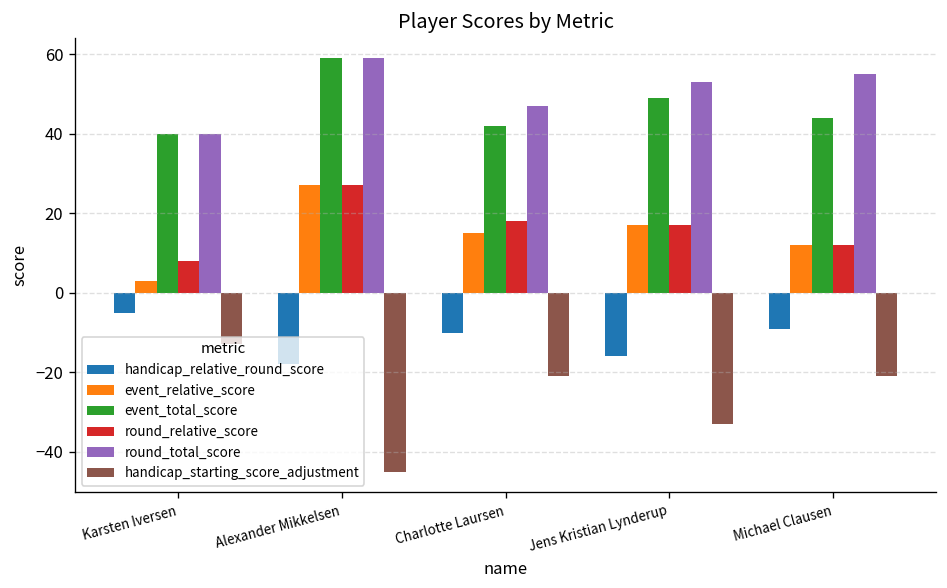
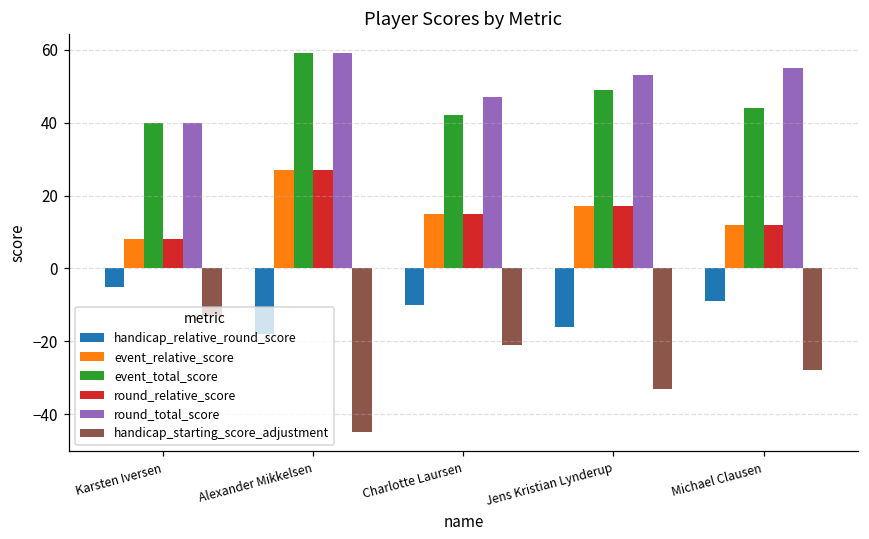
  {
    "handicap_relative_round_score": {
      "Karsten Iversen": -5,
      "Charlotte Laursen": -10,
      "Jens Kristian Lynderup": -16,
      "Michael Clausen": -9
    },
    "event_relative_score": {
-     "Karsten Iversen": 3,
+     "Karsten Iversen": 8,
      "Alexander Mikkelsen": 27,
      "Charlotte Laursen": 15,
      "Jens Kristian Lynderup": 17,
      "Michael Clausen": 12
    },
    "event_total_score": {
      "Karsten Iversen": 40,
      "Alexander Mikkelsen": 59,
      "Charlotte Laursen": 42,
      "Jens Kristian Lynderup": 49,
      "Michael Clausen": 44
    },
    "round_relative_score": {
      "Karsten Iversen": 8,
      "Alexander Mikkelsen": 27,
-     "Charlotte Laursen": 18,
+     "Charlotte Laursen": 15,
      "Jens Kristian Lynderup": 17,
      "Michael Clausen": 12
    },
    "round_total_score": {
      "Karsten Iversen": 40,
      "Alexander Mikkelsen": 59,
      "Charlotte Laursen": 47,
      "Jens Kristian Lynderup": 53,
      "Michael Clausen": 55
    },
    "handicap_starting_score_adjustment": {
      "Karsten Iversen": -13,
      "Alexander Mikkelsen": -45,
      "Charlotte Laursen": -21,
      "Jens Kristian Lynderup": -33,
-     "Michael Clausen": -21
+     "Michael Clausen": -28
    }
  }
